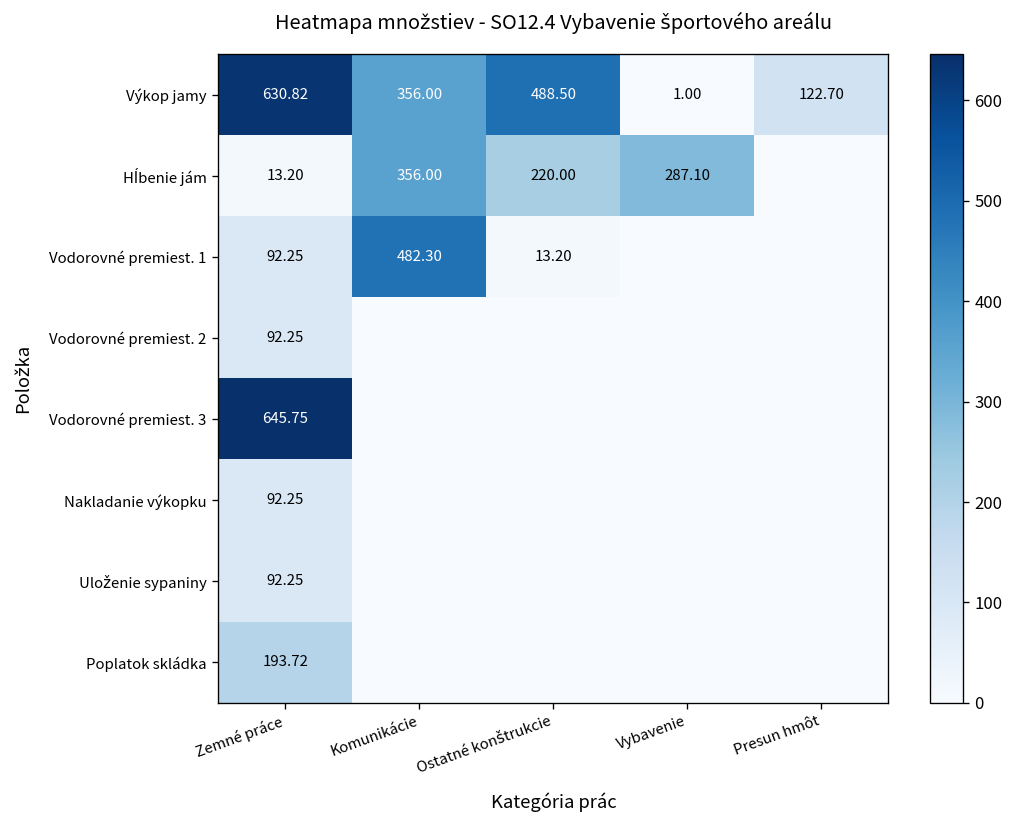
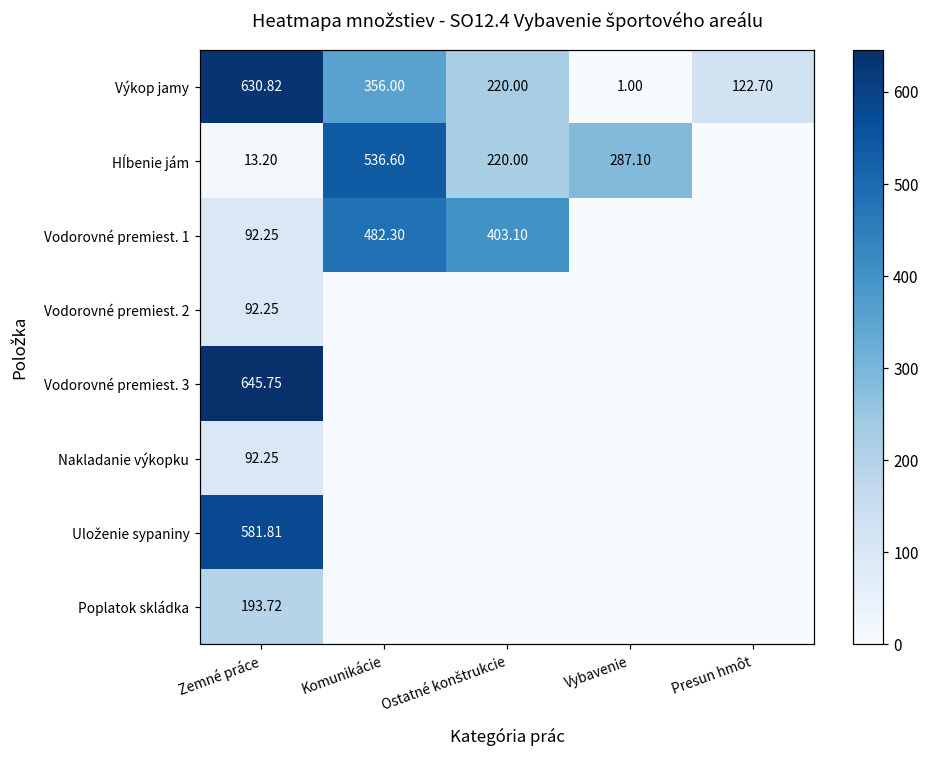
  {
    "Výkop jamy": {
      "Zemné práce": 630.82,
      "Komunikácie": 356.00,
-     "Ostatné konštrukcie": 488.50,
+     "Ostatné konštrukcie": 220.00,
      "Vybavenie": 1.00,
      "Presun hmôt": 122.70
    },
    "Hĺbenie jám": {
      "Zemné práce": 13.20,
-     "Komunikácie": 356.00,
+     "Komunikácie": 536.60,
      "Ostatné konštrukcie": 220.00,
      "Vybavenie": 287.10
    },
    "Vodorovné premiest. 1": {
      "Zemné práce": 92.25,
      "Komunikácie": 482.30,
-     "Ostatné konštrukcie": 13.20
+     "Ostatné konštrukcie": 403.10
    },
    "Vodorovné premiest. 2": {
      "Zemné práce": 92.25
    },
    "Vodorovné premiest. 3": {
      "Zemné práce": 645.75
    },
    "Nakladanie výkopku": {
      "Zemné práce": 92.25
    },
    "Uloženie sypaniny": {
-     "Zemné práce": 92.25
+     "Zemné práce": 581.81
    },
    "Poplatok skládka": {
      "Zemné práce": 193.72
    }
  }
